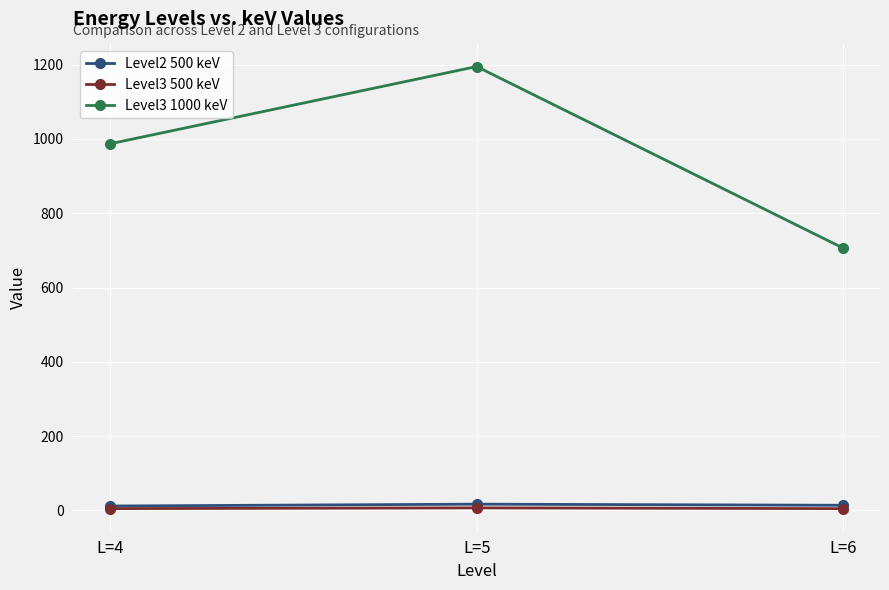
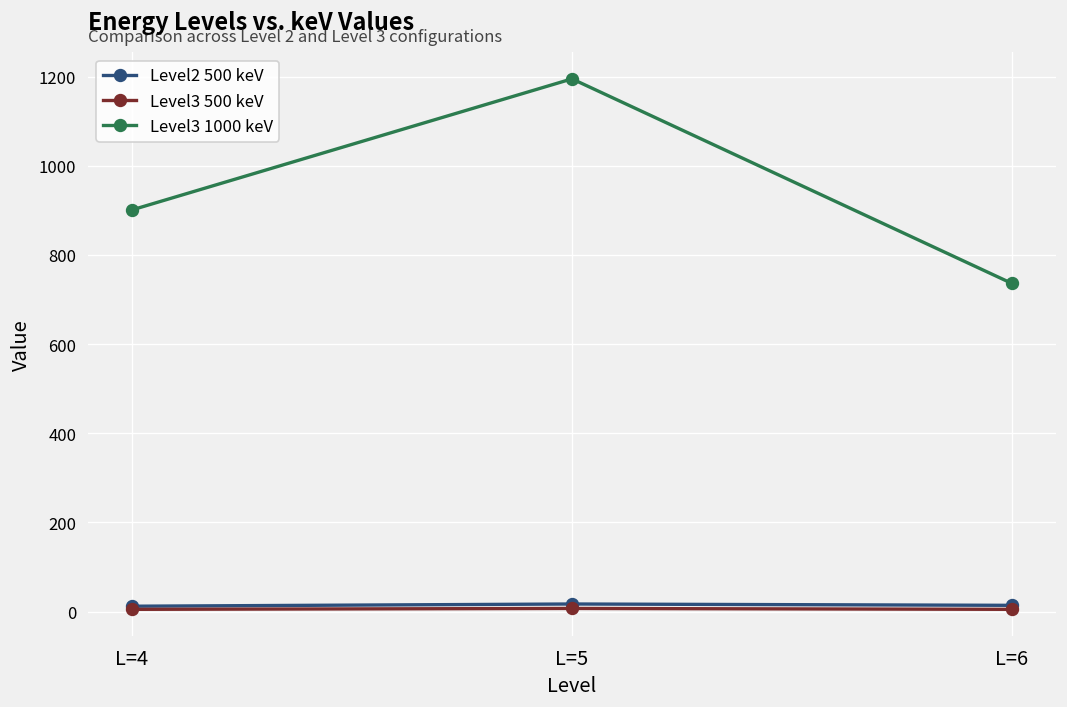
  {
    "Level2 500 keV": {
      "L=4": 10,
      "L=5": 20,
      "L=6": 10
    },
    "Level3 500 keV": {
      "L=4": 10,
      "L=5": 10,
      "L=6": 10
    },
    "Level3 1000 keV": {
-     "L=4": 990,
+     "L=4": 900,
      "L=5": 1200,
-     "L=6": 710
+     "L=6": 740
    }
  }
